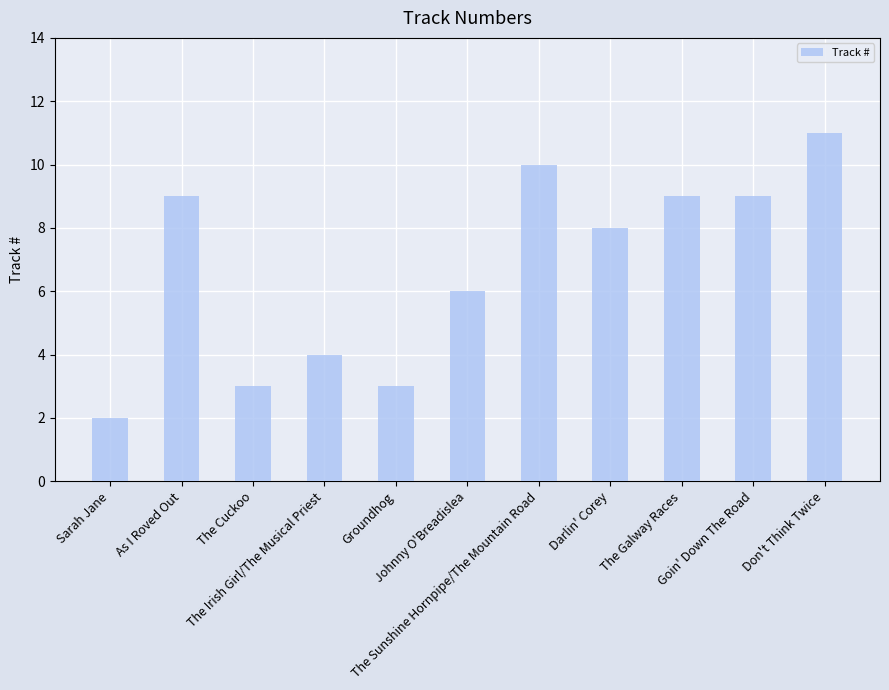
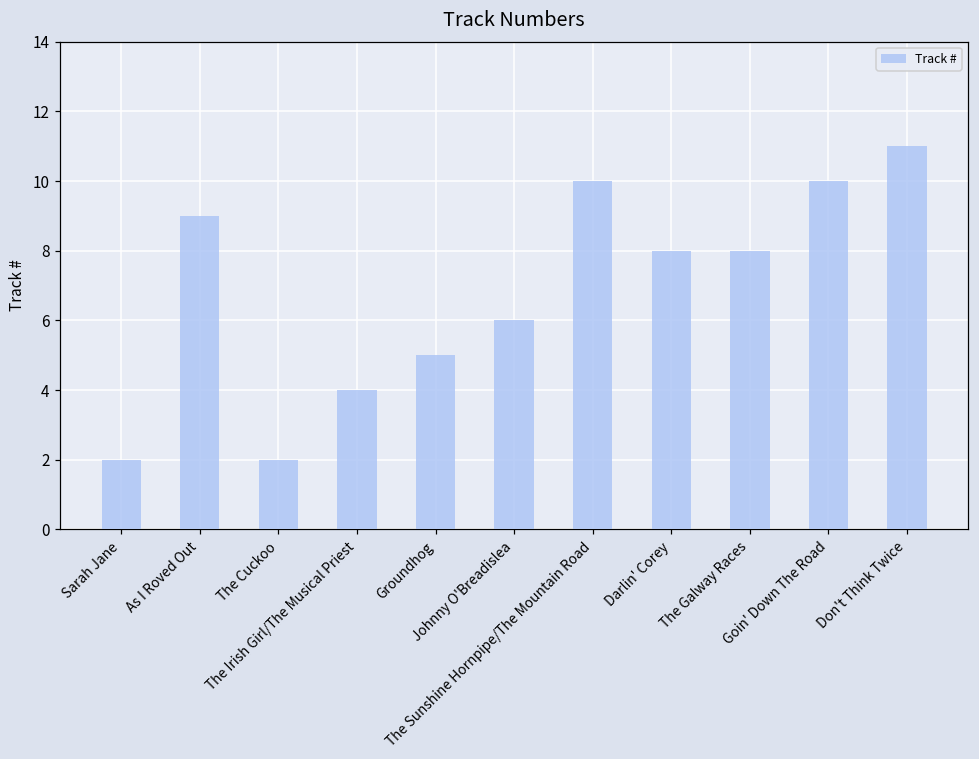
  {
    "Sarah Jane": 2,
    "As I Roved Out": 9,
-   "The Cuckoo": 3,
+   "The Cuckoo": 2,
    "The Irish Girl/The Musical Priest": 4,
-   "Groundhog": 3,
+   "Groundhog": 5,
    "Johnny O'Breadislea": 6,
    "The Sunshine Hornpipe/The Mountain Road": 10,
    "Darlin' Corey": 8,
-   "The Galway Races": 9,
-   "Goin' Down The Road": 9,
+   "The Galway Races": 8,
+   "Goin' Down The Road": 10,
    "Don't Think Twice": 11
  }
